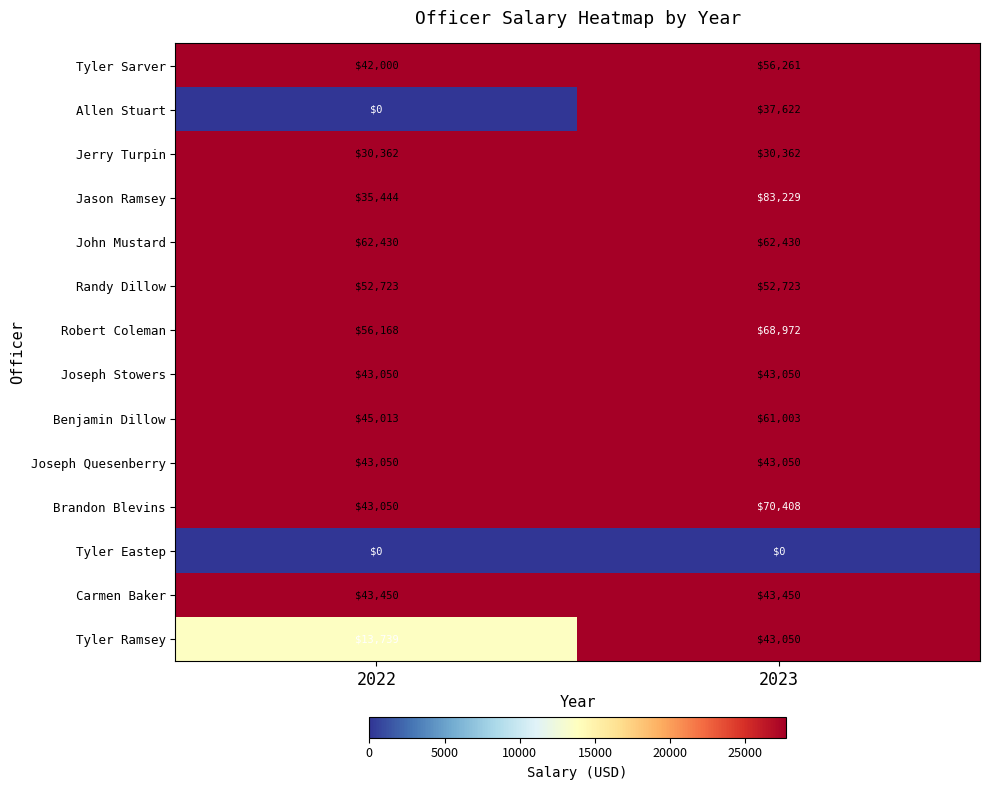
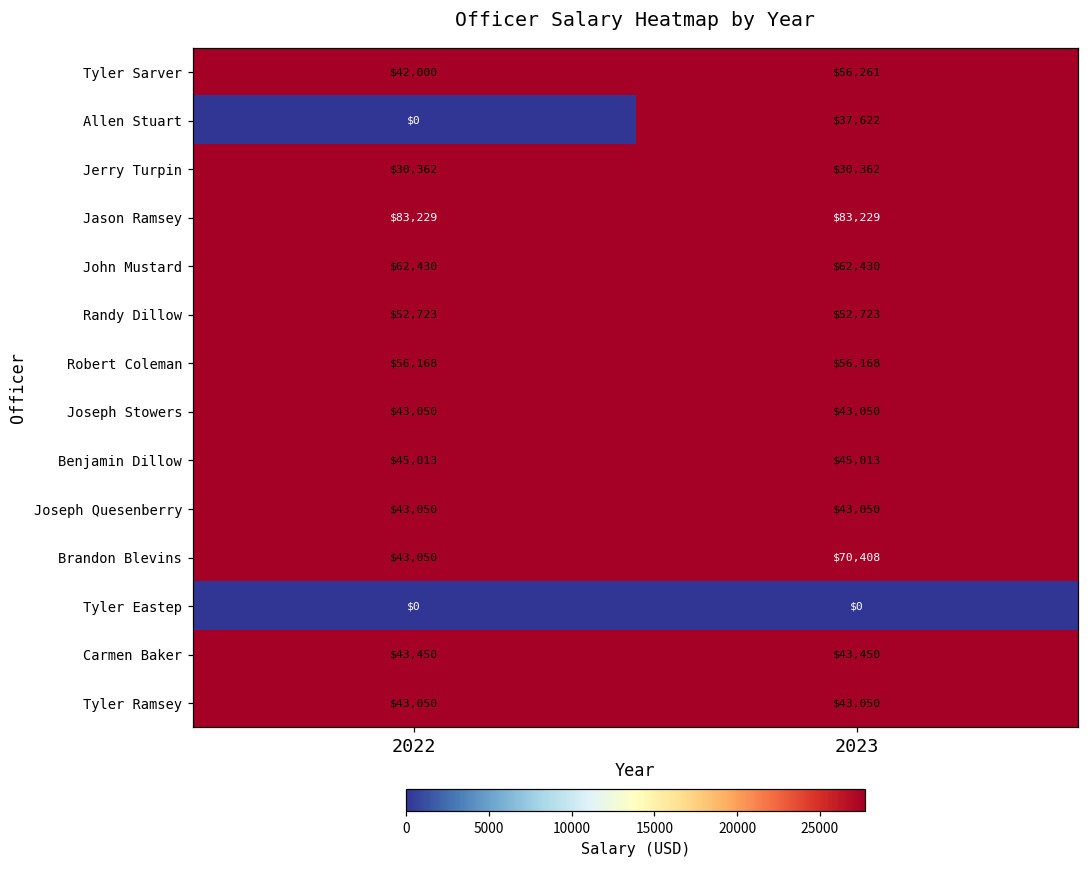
  {
    "Tyler Sarver": {
      "2022": "$42,000",
      "2023": "$56,261"
    },
    "Allen Stuart": {
      "2022": "$0",
      "2023": "$37,622"
    },
    "Jerry Turpin": {
      "2022": "$30,362",
      "2023": "$30,362"
    },
    "Jason Ramsey": {
-     "2022": "$35,444",
+     "2022": "$83,229",
      "2023": "$83,229"
    },
    "John Mustard": {
      "2022": "$62,430",
      "2023": "$62,430"
    },
    "Randy Dillow": {
      "2022": "$52,723",
      "2023": "$52,723"
    },
    "Robert Coleman": {
      "2022": "$56,168",
-     "2023": "$68,972"
+     "2023": "$56,168"
    },
    "Joseph Stowers": {
      "2022": "$43,050",
      "2023": "$43,050"
    },
    "Benjamin Dillow": {
      "2022": "$45,013",
-     "2023": "$61,003"
+     "2023": "$45,013"
    },
    "Joseph Quesenberry": {
      "2022": "$43,050",
      "2023": "$43,050"
    },
    "Brandon Blevins": {
      "2022": "$43,050",
      "2023": "$70,408"
    },
    "Tyler Eastep": {
      "2022": "$0",
      "2023": "$0"
    },
    "Carmen Baker": {
      "2022": "$43,450",
      "2023": "$43,450"
    },
    "Tyler Ramsey": {
-     "2022": "$13,739",
+     "2022": "$43,050",
      "2023": "$43,050"
    }
  }
